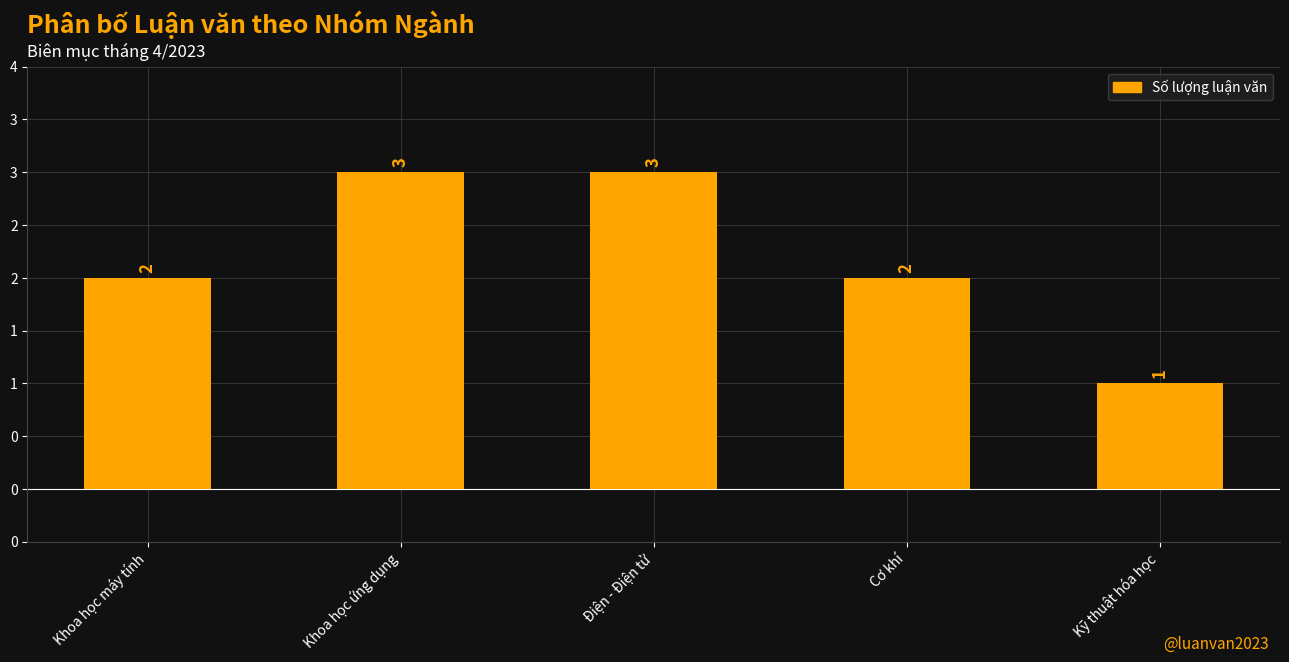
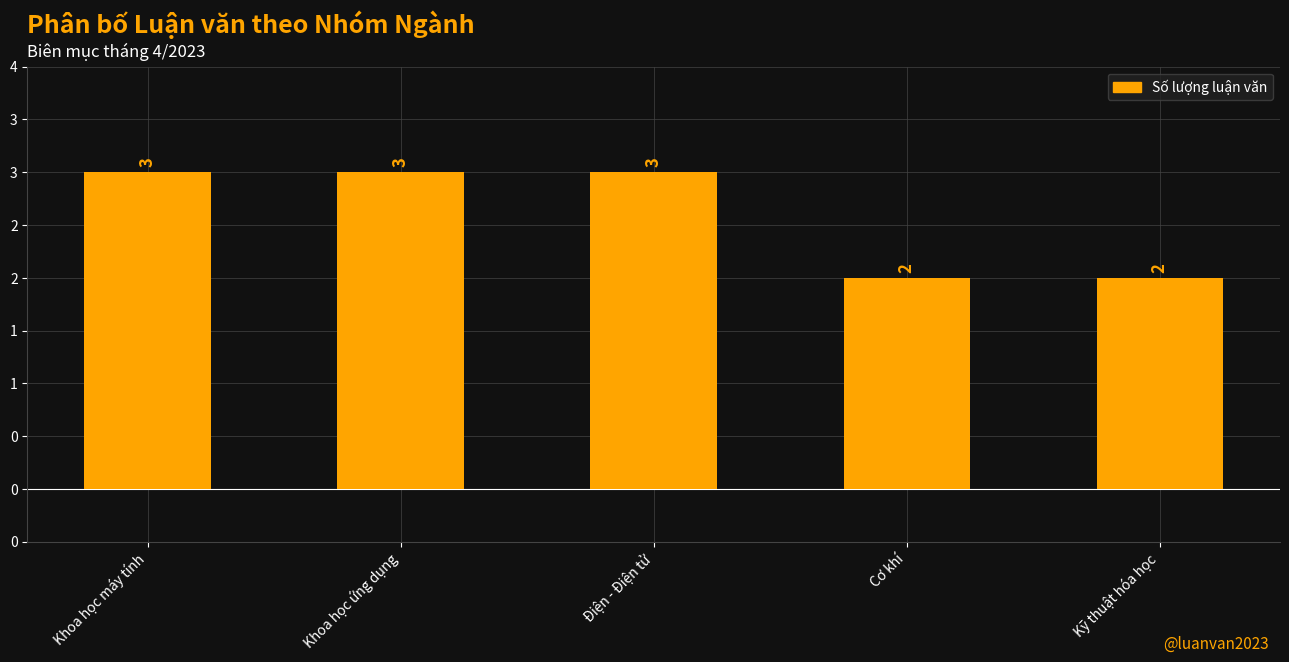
  {
-   "Khoa học máy tính": 2,
+   "Khoa học máy tính": 3,
    "Khoa học ứng dụng": 3,
    "Điện - Điện tử": 3,
    "Cơ khí": 2,
-   "Kỹ thuật hóa học": 1
+   "Kỹ thuật hóa học": 2
  }
